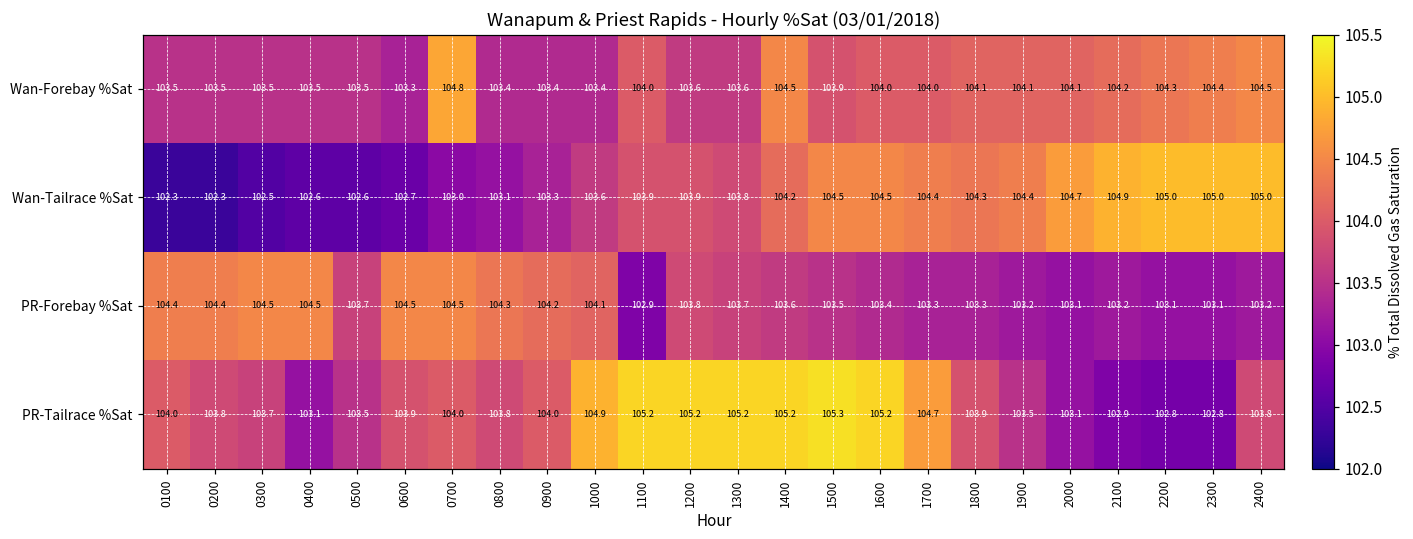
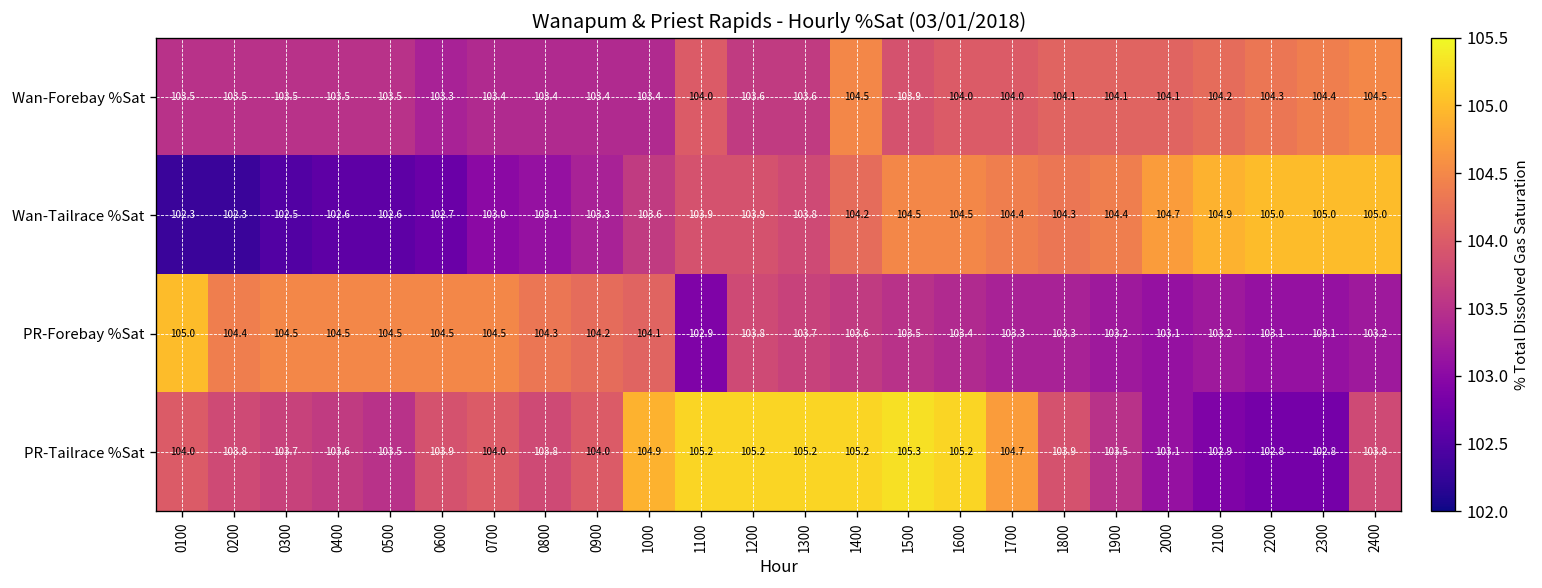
  {
    "Wan-Forebay %Sat": {
      "0100": 103.5,
      "0200": 103.5,
      "0300": 103.5,
      "0400": 103.5,
      "0500": 103.5,
      "0600": 103.3,
-     "0700": 104.8,
+     "0700": 103.4,
      "0800": 103.4,
      "0900": 103.4,
      "1000": 103.4,
      "1100": 104.0,
      "1200": 103.6,
      "1300": 103.6,
      "1400": 104.5,
      "1500": 103.9,
      "1600": 104.0,
      "1700": 104.0,
      "1800": 104.1,
      "1900": 104.1,
      "2000": 104.1,
      "2100": 104.2,
      "2200": 104.3,
      "2300": 104.4,
      "2400": 104.5
    },
    "Wan-Tailrace %Sat": {
      "0100": 102.3,
      "0200": 102.3,
      "0300": 102.5,
      "0400": 102.6,
      "0500": 102.6,
      "0600": 102.7,
      "0700": 103.0,
      "0800": 103.1,
      "0900": 103.3,
      "1000": 103.6,
      "1100": 103.9,
      "1200": 103.9,
      "1300": 103.8,
      "1400": 104.2,
      "1500": 104.5,
      "1600": 104.5,
      "1700": 104.4,
      "1800": 104.3,
      "1900": 104.4,
      "2000": 104.7,
      "2100": 104.9,
      "2200": 105.0,
      "2300": 105.0,
      "2400": 105.0
    },
    "PR-Forebay %Sat": {
-     "0100": 104.4,
+     "0100": 105.0,
      "0200": 104.4,
      "0300": 104.5,
      "0400": 104.5,
-     "0500": 103.7,
+     "0500": 104.5,
      "0600": 104.5,
      "0700": 104.5,
      "0800": 104.3,
      "0900": 104.2,
      "1000": 104.1,
      "1100": 102.9,
      "1200": 103.8,
      "1300": 103.7,
      "1400": 103.6,
      "1500": 103.5,
      "1600": 103.4,
      "1700": 103.3,
      "1800": 103.3,
      "1900": 103.2,
      "2000": 103.1,
      "2100": 103.2,
      "2200": 103.1,
      "2300": 103.1,
      "2400": 103.2
    },
    "PR-Tailrace %Sat": {
      "0100": 104.0,
      "0200": 103.8,
      "0300": 103.7,
-     "0400": 103.1,
+     "0400": 103.6,
      "0500": 103.5,
      "0600": 103.9,
      "0700": 104.0,
      "0800": 103.8,
      "0900": 104.0,
      "1000": 104.9,
      "1100": 105.2,
      "1200": 105.2,
      "1300": 105.2,
      "1400": 105.2,
      "1500": 105.3,
      "1600": 105.2,
      "1700": 104.7,
      "1800": 103.9,
      "1900": 103.5,
      "2000": 103.1,
      "2100": 102.9,
      "2200": 102.8,
      "2300": 102.8,
      "2400": 103.8
    }
  }
